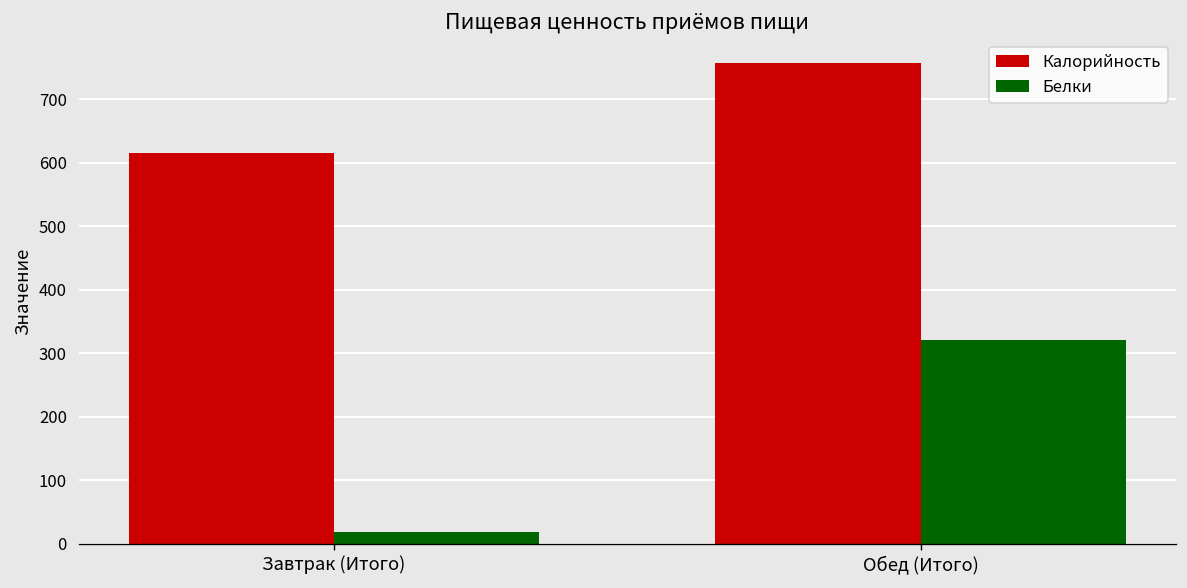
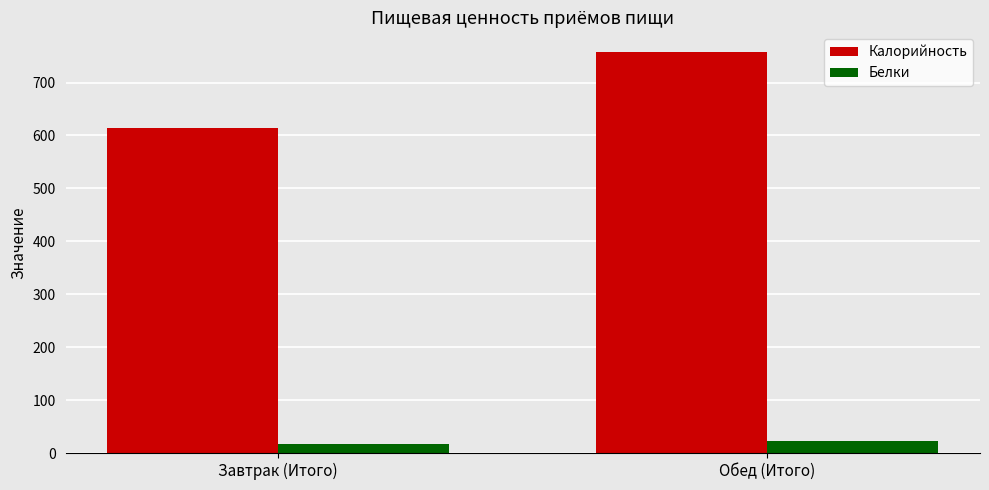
  {
    "Калорийность": {
      "Завтрак (Итого)": 620,
      "Обед (Итого)": 760
    },
    "Белки": {
      "Завтрак (Итого)": 20,
-     "Обед (Итого)": 320
+     "Обед (Итого)": 20
    }
  }
